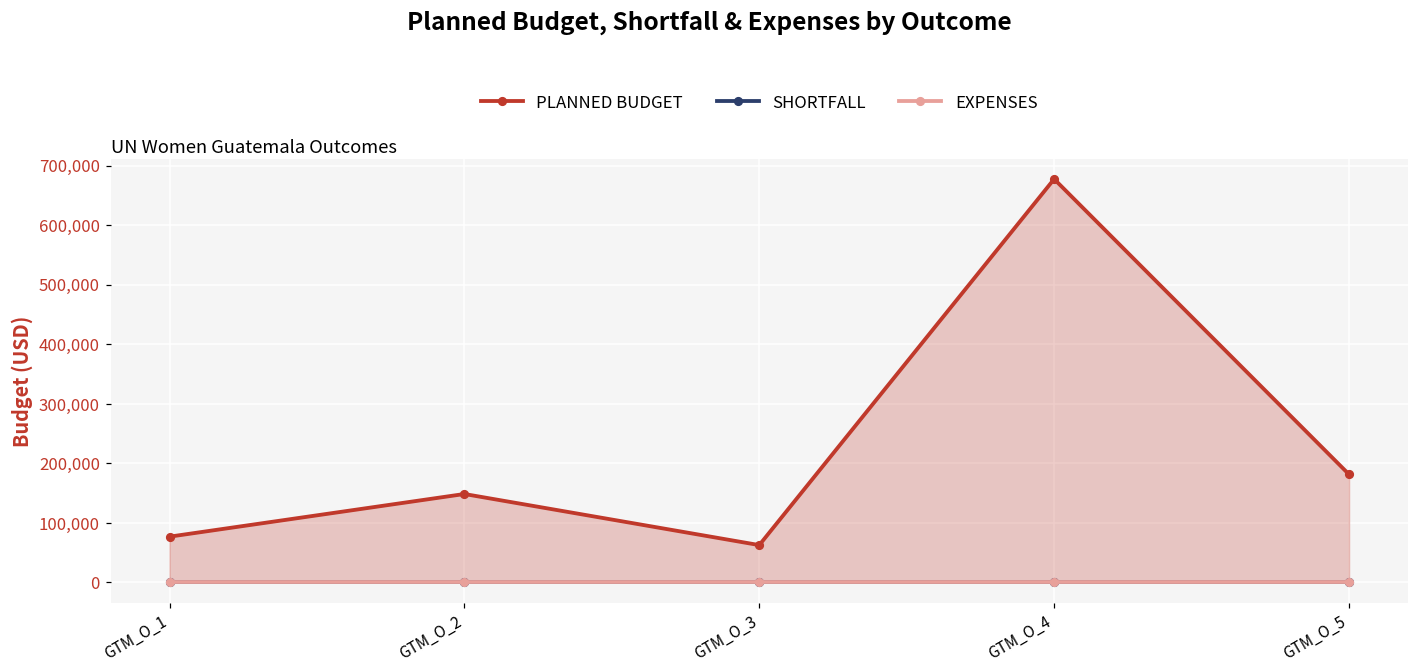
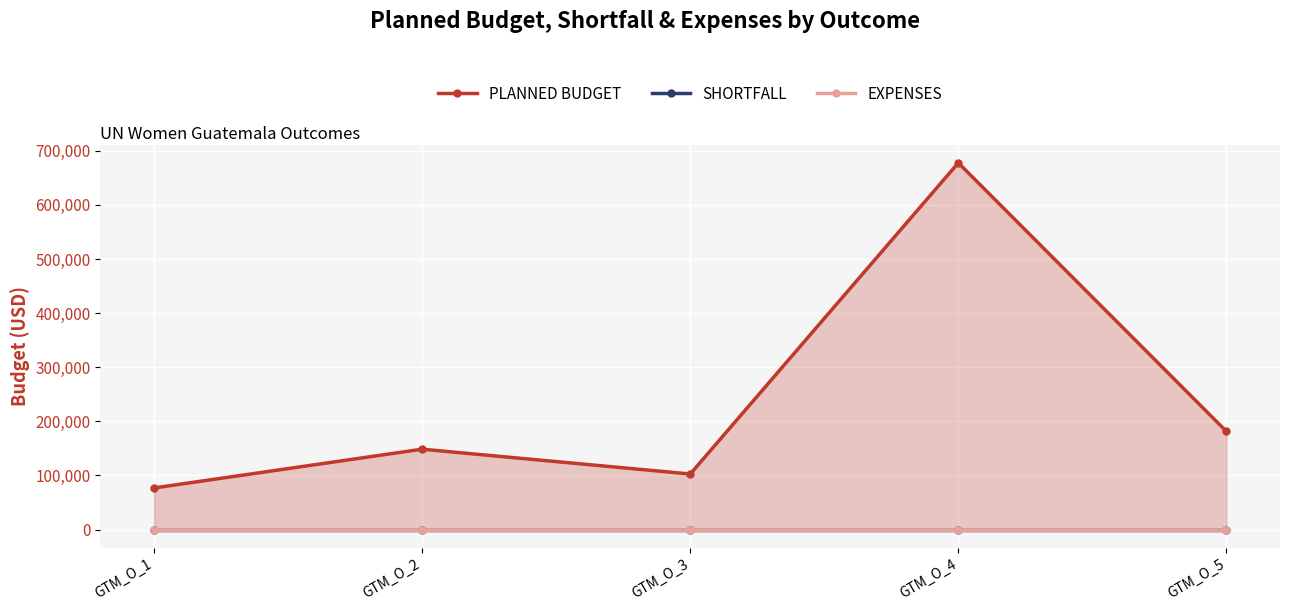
  {
    "PLANNED BUDGET": {
      "GTM_O_1": "80,000",
      "GTM_O_2": "150,000",
-     "GTM_O_3": "60,000",
+     "GTM_O_3": "100,000",
      "GTM_O_4": "680,000",
      "GTM_O_5": "180,000"
    },
    "EXPENSES": {
      "GTM_O_1": "0",
      "GTM_O_2": "0",
      "GTM_O_3": "0",
      "GTM_O_4": "0",
      "GTM_O_5": "0"
    }
  }
